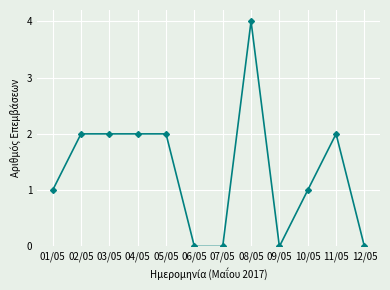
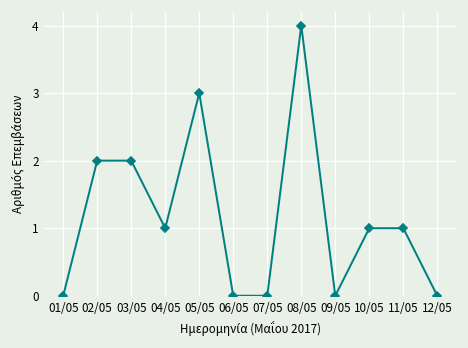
  {
-   "01/05": 1,
+   "01/05": 0,
    "02/05": 2,
    "03/05": 2,
-   "04/05": 2,
-   "05/05": 2,
+   "04/05": 1,
+   "05/05": 3,
    "06/05": 0,
    "07/05": 0,
    "08/05": 4,
    "09/05": 0,
    "10/05": 1,
-   "11/05": 2,
+   "11/05": 1,
    "12/05": 0
  }
